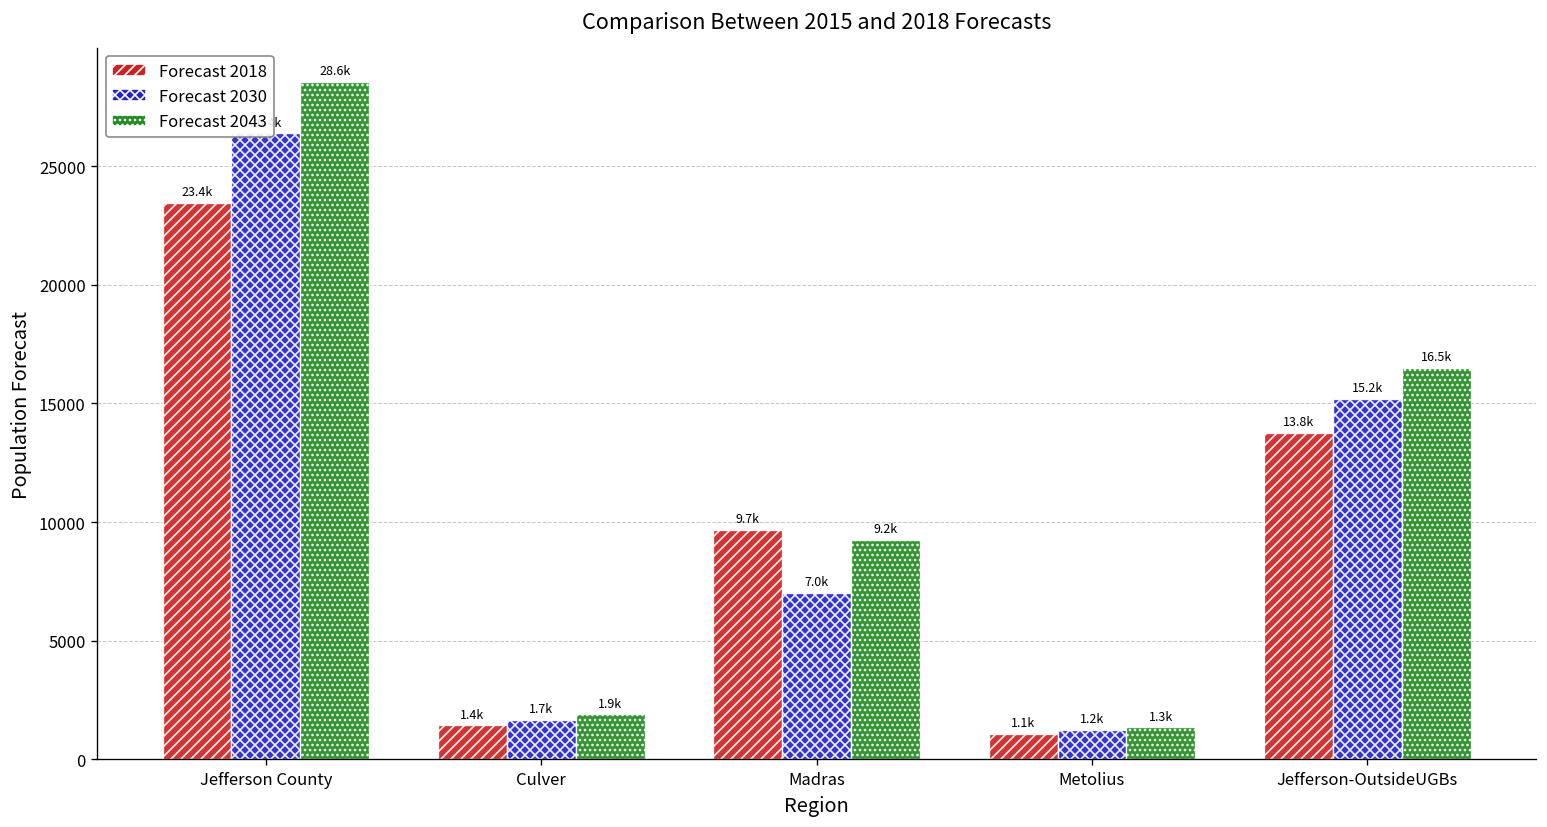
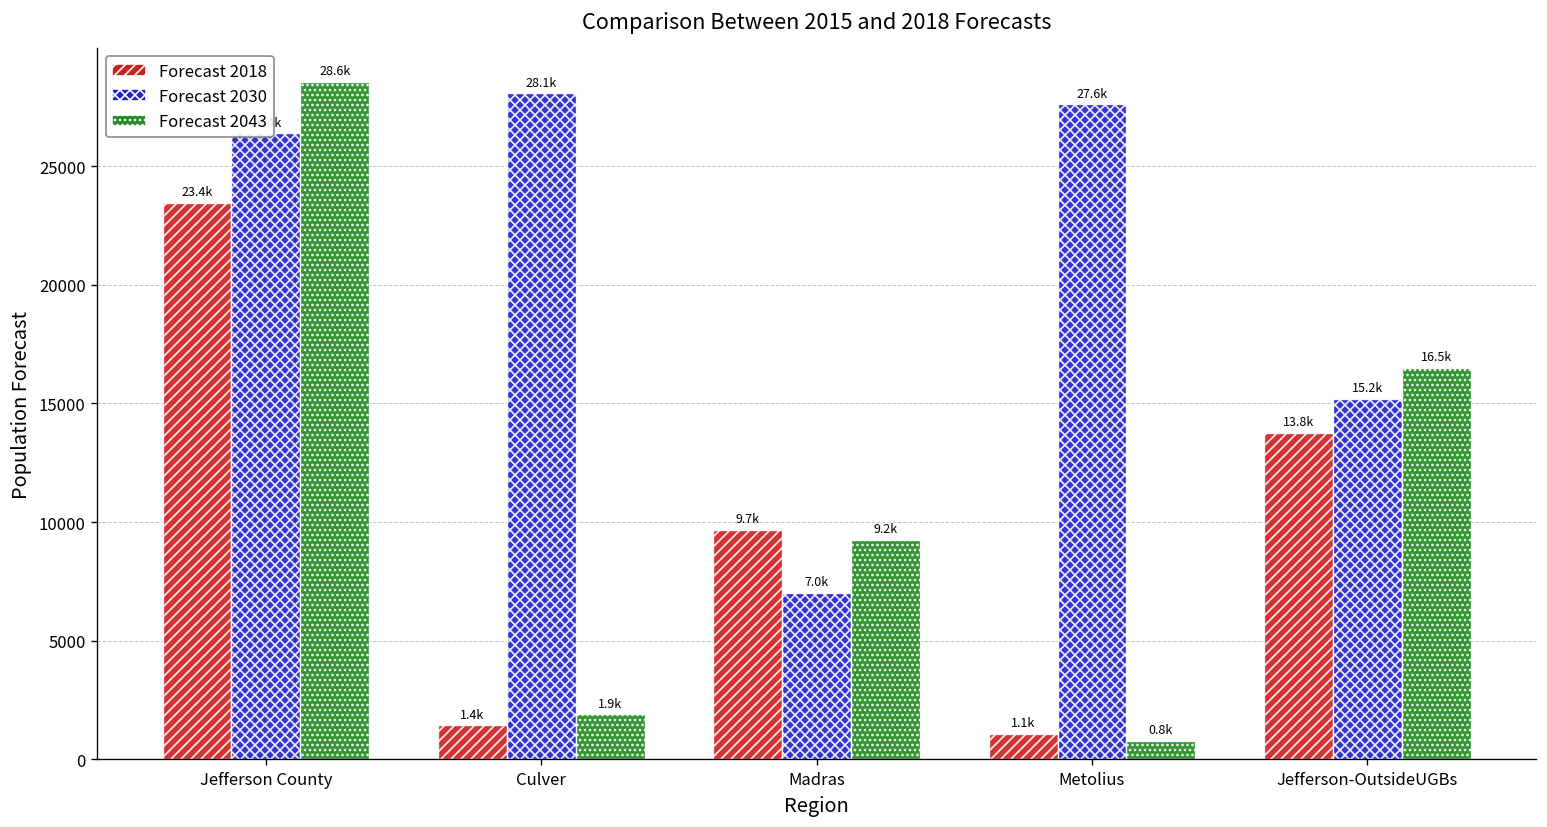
  {
    "Forecast 2018": {
      "Jefferson County": "23.4k",
      "Culver": "1.4k",
      "Madras": "9.7k",
      "Metolius": "1.1k",
      "Jefferson-OutsideUGBs": "13.8k"
    },
    "Forecast 2030": {
-     "Culver": "1.7k",
+     "Culver": "28.1k",
      "Madras": "7.0k",
-     "Metolius": "1.2k",
+     "Metolius": "27.6k",
      "Jefferson-OutsideUGBs": "15.2k"
    },
    "Forecast 2043": {
      "Jefferson County": "28.6k",
      "Culver": "1.9k",
      "Madras": "9.2k",
-     "Metolius": "1.3k",
+     "Metolius": "0.8k",
      "Jefferson-OutsideUGBs": "16.5k"
    }
  }
